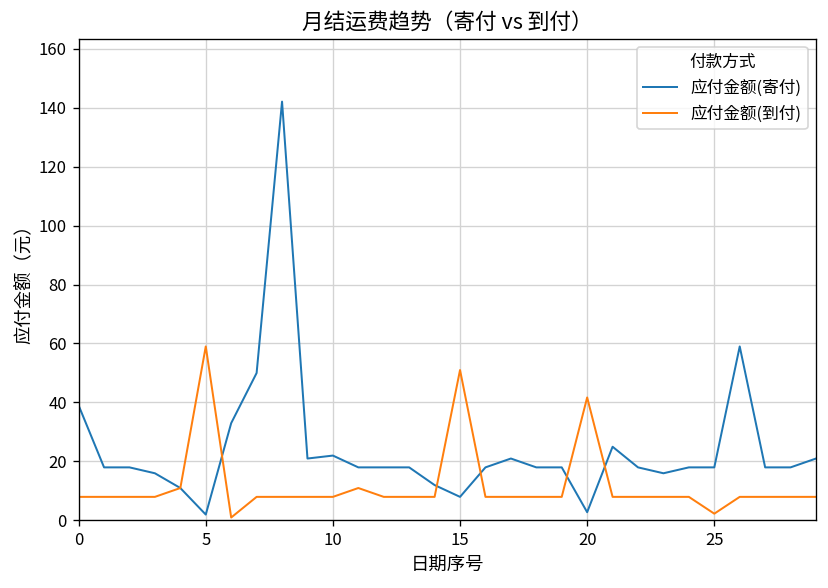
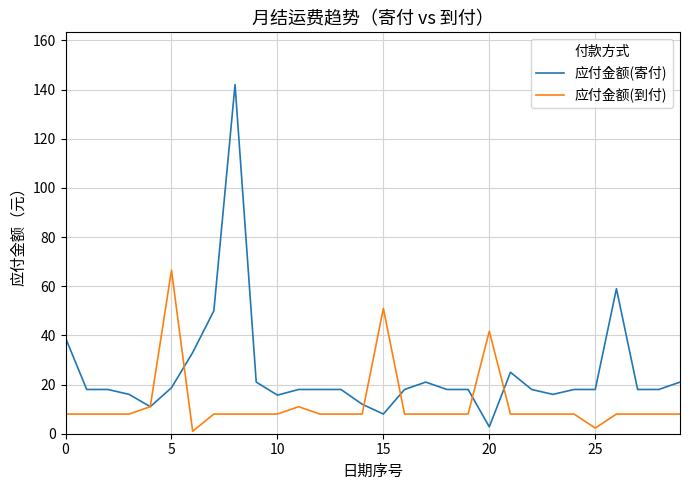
  {
    "应付金额(寄付)": {
      "0": 39,
-     "5": 2,
-     "10": 22,
+     "5": 19,
+     "10": 16,
      "15": 8,
      "20": 3,
      "25": 18
    },
    "应付金额(到付)": {
      "0": 8,
-     "5": 59,
+     "5": 67,
      "10": 8,
      "15": 51,
      "20": 42,
      "25": 2
    }
  }
